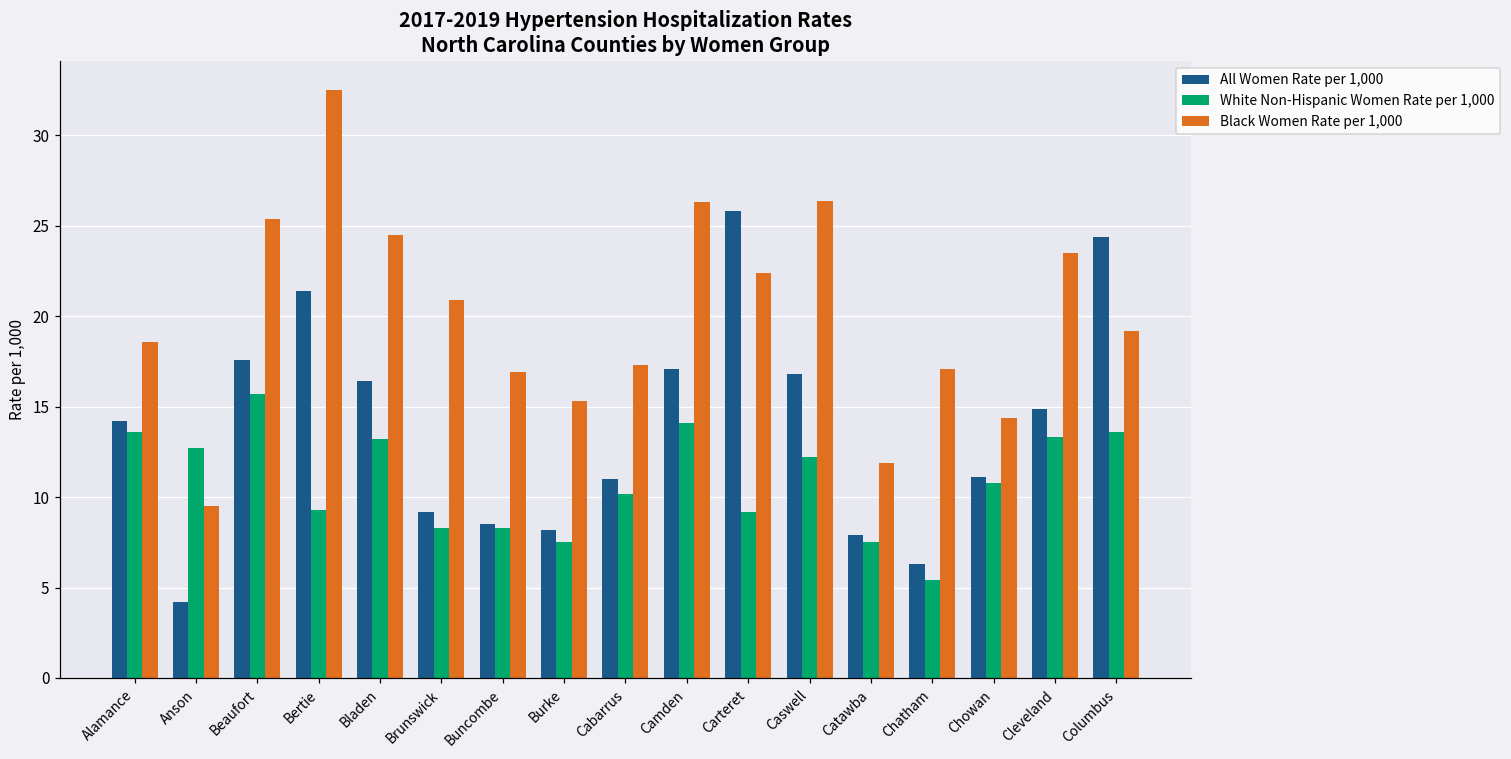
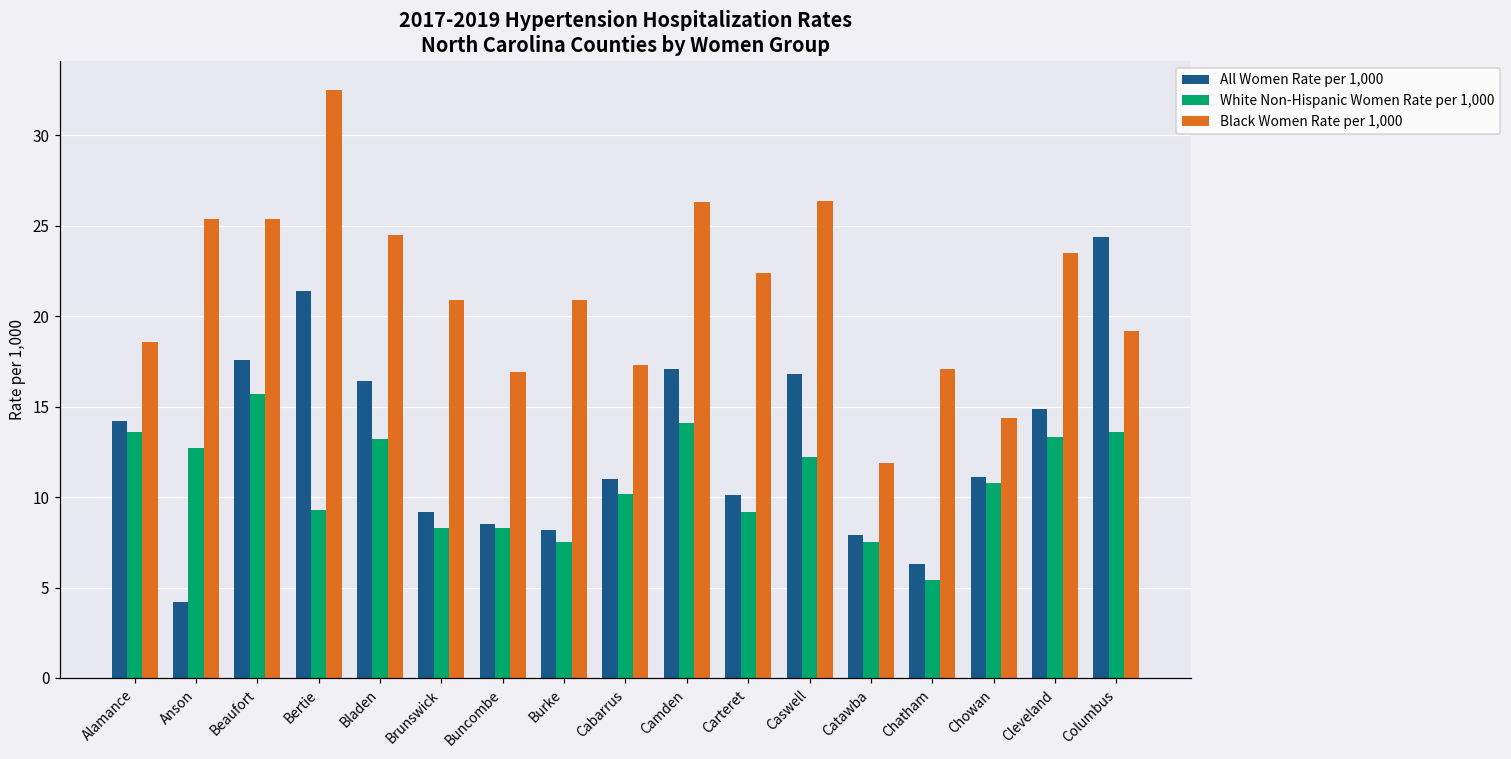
  {
    "All Women Rate per 1,000": {
      "Alamance": 14.2,
      "Anson": 4.2,
      "Beaufort": 17.6,
      "Bertie": 21.4,
      "Bladen": 16.4,
      "Brunswick": 9.2,
      "Buncombe": 8.5,
      "Burke": 8.2,
      "Cabarrus": 11.0,
      "Camden": 17.1,
-     "Carteret": 25.8,
+     "Carteret": 10.1,
      "Caswell": 16.8,
      "Catawba": 7.9,
      "Chatham": 6.3,
      "Chowan": 11.1,
      "Cleveland": 14.9,
      "Columbus": 24.4
    },
    "White Non-Hispanic Women Rate per 1,000": {
      "Alamance": 13.6,
      "Anson": 12.7,
      "Beaufort": 15.7,
      "Bertie": 9.3,
      "Bladen": 13.2,
      "Brunswick": 8.3,
      "Buncombe": 8.3,
      "Burke": 7.5,
      "Cabarrus": 10.2,
      "Camden": 14.1,
      "Carteret": 9.2,
      "Caswell": 12.2,
      "Catawba": 7.5,
      "Chatham": 5.4,
      "Chowan": 10.8,
      "Cleveland": 13.3,
      "Columbus": 13.6
    },
    "Black Women Rate per 1,000": {
      "Alamance": 18.6,
-     "Anson": 9.5,
+     "Anson": 25.4,
      "Beaufort": 25.4,
      "Bertie": 32.5,
      "Bladen": 24.5,
      "Brunswick": 20.9,
      "Buncombe": 16.9,
-     "Burke": 15.3,
+     "Burke": 20.9,
      "Cabarrus": 17.3,
      "Camden": 26.3,
      "Carteret": 22.4,
      "Caswell": 26.4,
      "Catawba": 11.9,
      "Chatham": 17.1,
      "Chowan": 14.4,
      "Cleveland": 23.5,
      "Columbus": 19.2
    }
  }
